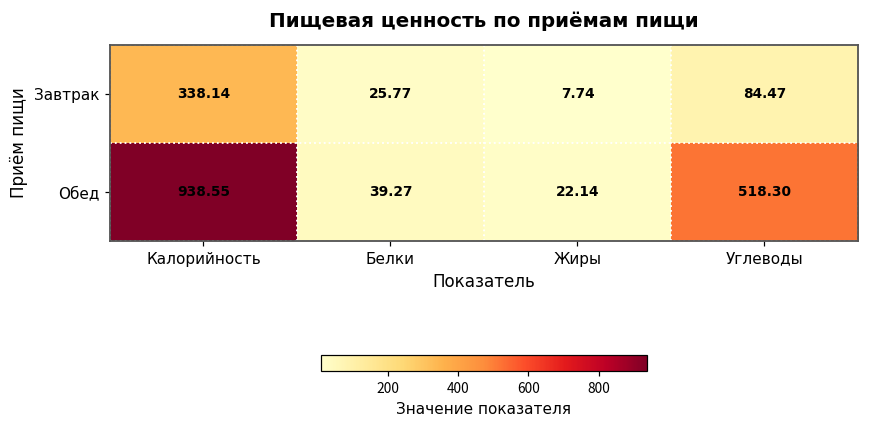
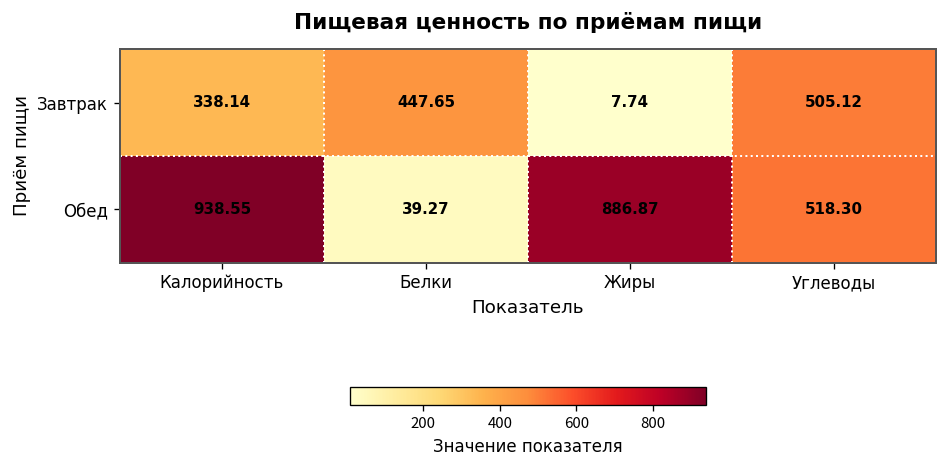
  {
    "Завтрак": {
      "Калорийность": 338.14,
-     "Белки": 25.77,
+     "Белки": 447.65,
      "Жиры": 7.74,
-     "Углеводы": 84.47
+     "Углеводы": 505.12
    },
    "Обед": {
      "Калорийность": 938.55,
      "Белки": 39.27,
-     "Жиры": 22.14,
+     "Жиры": 886.87,
      "Углеводы": 518.30
    }
  }
